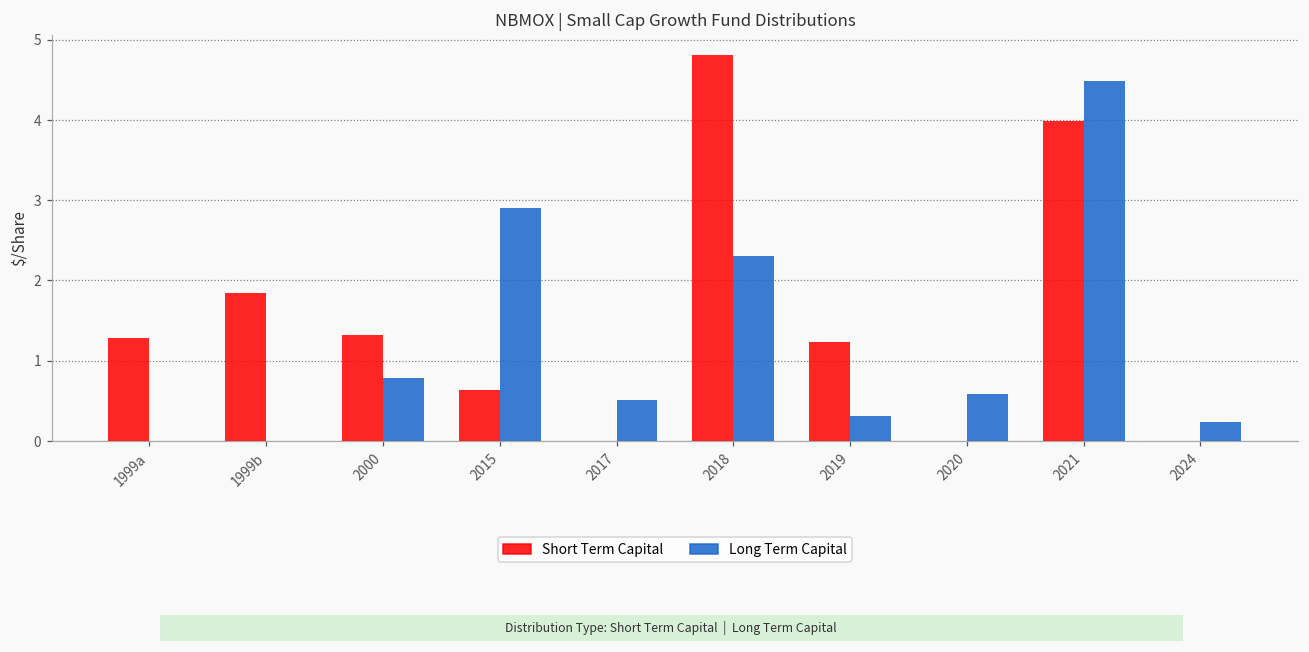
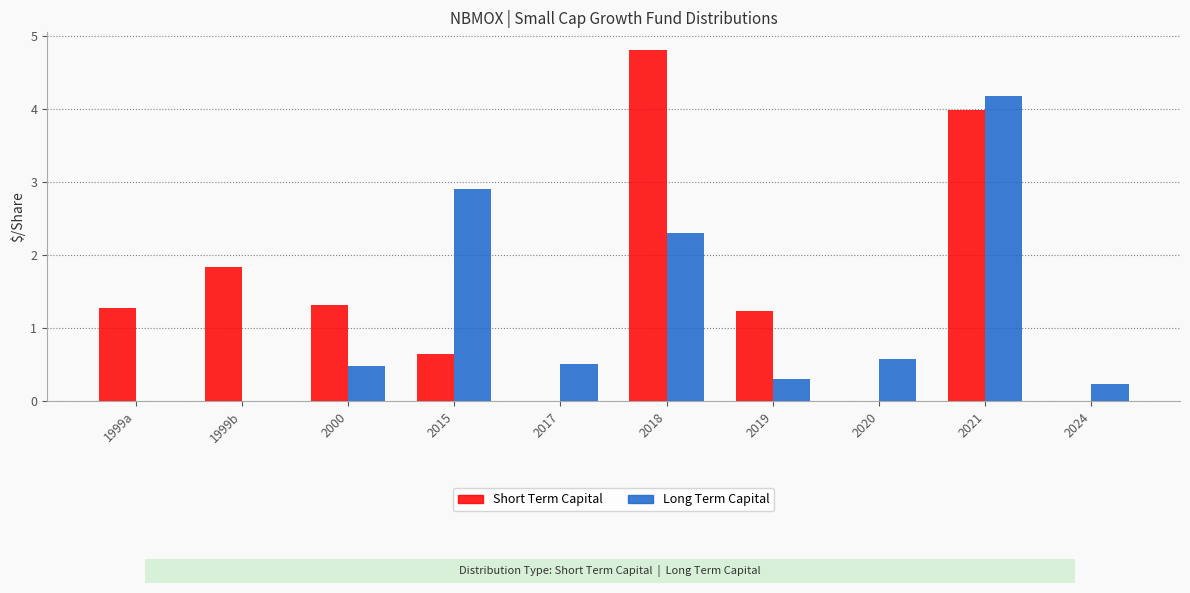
  {
    "Short Term Capital": {
      "1999a": 1.3,
      "1999b": 1.8,
      "2000": 1.3,
      "2015": 0.6,
      "2017": 0.0,
      "2018": 4.8,
      "2019": 1.2,
      "2020": 0.0,
      "2021": 4.0,
      "2024": 0.0
    },
    "Long Term Capital": {
      "1999a": 0.0,
      "1999b": 0.0,
-     "2000": 0.8,
+     "2000": 0.5,
      "2015": 2.9,
      "2017": 0.5,
      "2018": 2.3,
      "2019": 0.3,
      "2020": 0.6,
-     "2021": 4.5,
+     "2021": 4.2,
      "2024": 0.2
    }
  }
